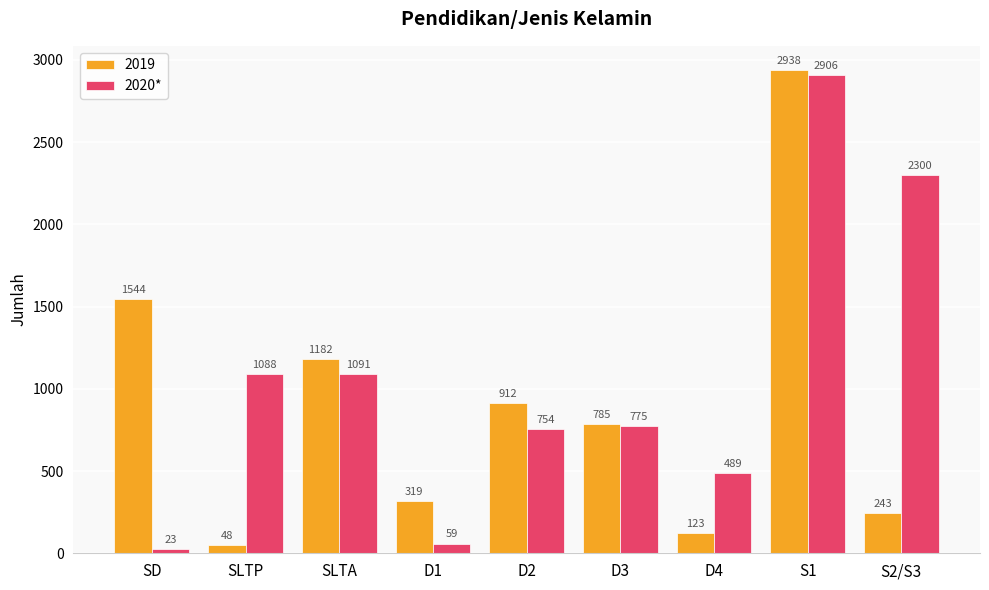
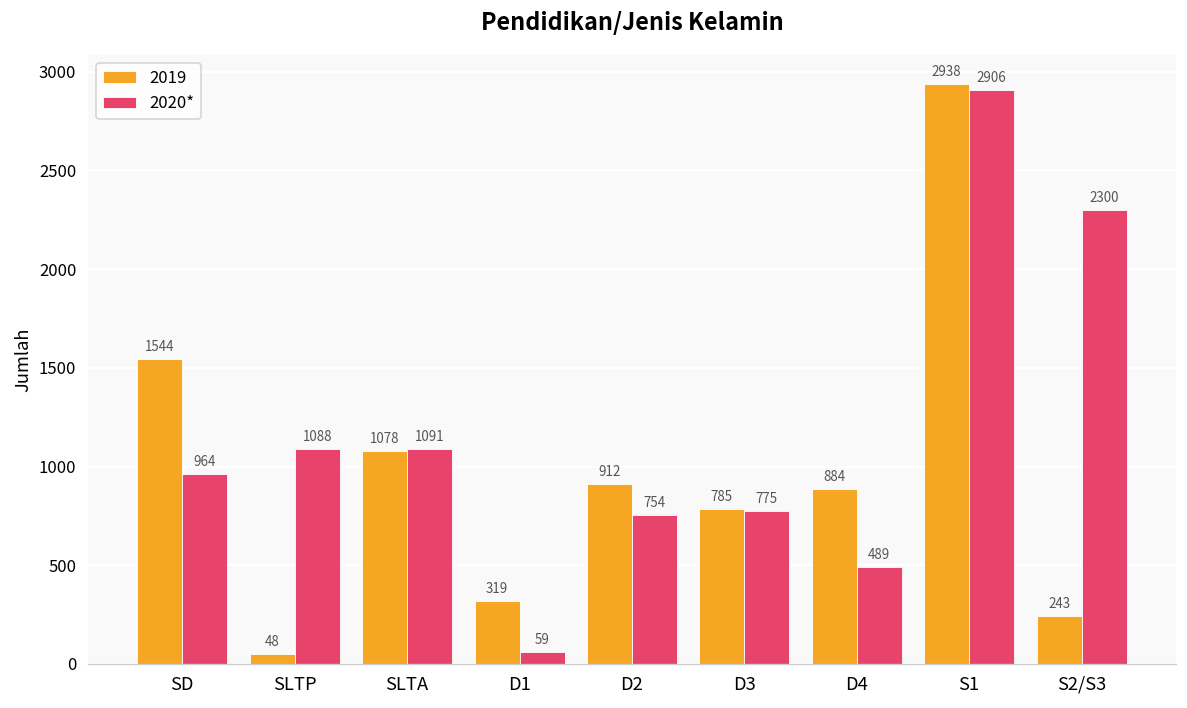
  {
    "2019": {
      "SD": 1544,
      "SLTP": 48,
-     "SLTA": 1182,
+     "SLTA": 1078,
      "D1": 319,
      "D2": 912,
      "D3": 785,
-     "D4": 123,
+     "D4": 884,
      "S1": 2938,
      "S2/S3": 243
    },
    "2020*": {
-     "SD": 23,
+     "SD": 964,
      "SLTP": 1088,
      "SLTA": 1091,
      "D1": 59,
      "D2": 754,
      "D3": 775,
      "D4": 489,
      "S1": 2906,
      "S2/S3": 2300
    }
  }
